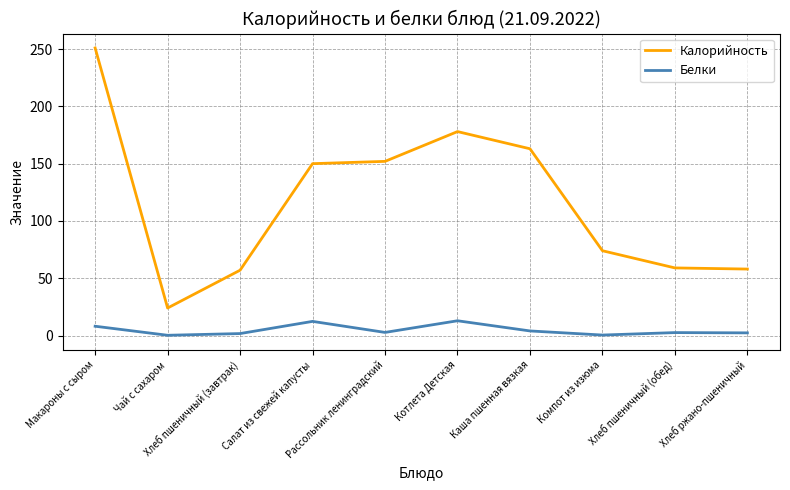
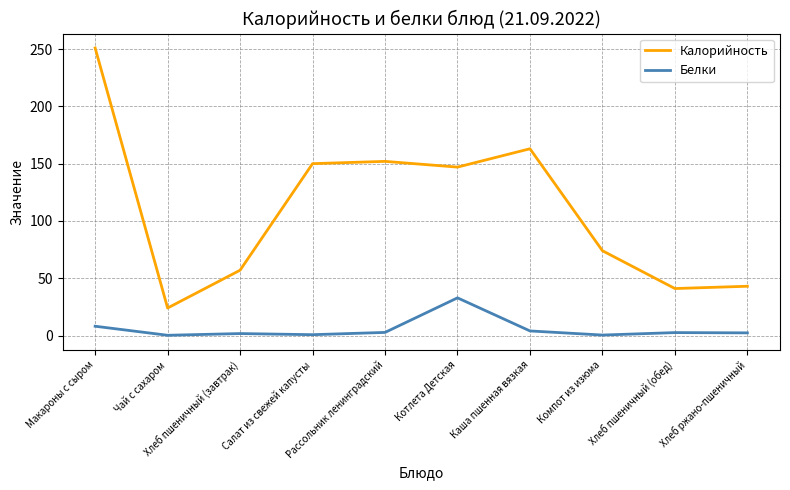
  {
    "Калорийность": {
      "Макароны с сыром": 251,
      "Чай с сахаром": 24,
      "Хлеб пшеничный (завтрак)": 57,
      "Салат из свежей капусты": 150,
      "Рассольник ленинградский": 152,
-     "Котлета Детская": 178,
+     "Котлета Детская": 147,
      "Каша пшенная вязкая": 163,
      "Компот из изюма": 74,
-     "Хлеб пшеничный (обед)": 59,
-     "Хлеб ржано-пшеничный": 58
+     "Хлеб пшеничный (обед)": 41,
+     "Хлеб ржано-пшеничный": 43
    },
    "Белки": {
      "Макароны с сыром": 8,
      "Чай с сахаром": 0,
      "Хлеб пшеничный (завтрак)": 2,
-     "Салат из свежей капусты": 12,
+     "Салат из свежей капусты": 1,
      "Рассольник ленинградский": 3,
-     "Котлета Детская": 13,
+     "Котлета Детская": 33,
      "Каша пшенная вязкая": 4,
      "Компот из изюма": 0,
      "Хлеб пшеничный (обед)": 3,
      "Хлеб ржано-пшеничный": 2
    }
  }
